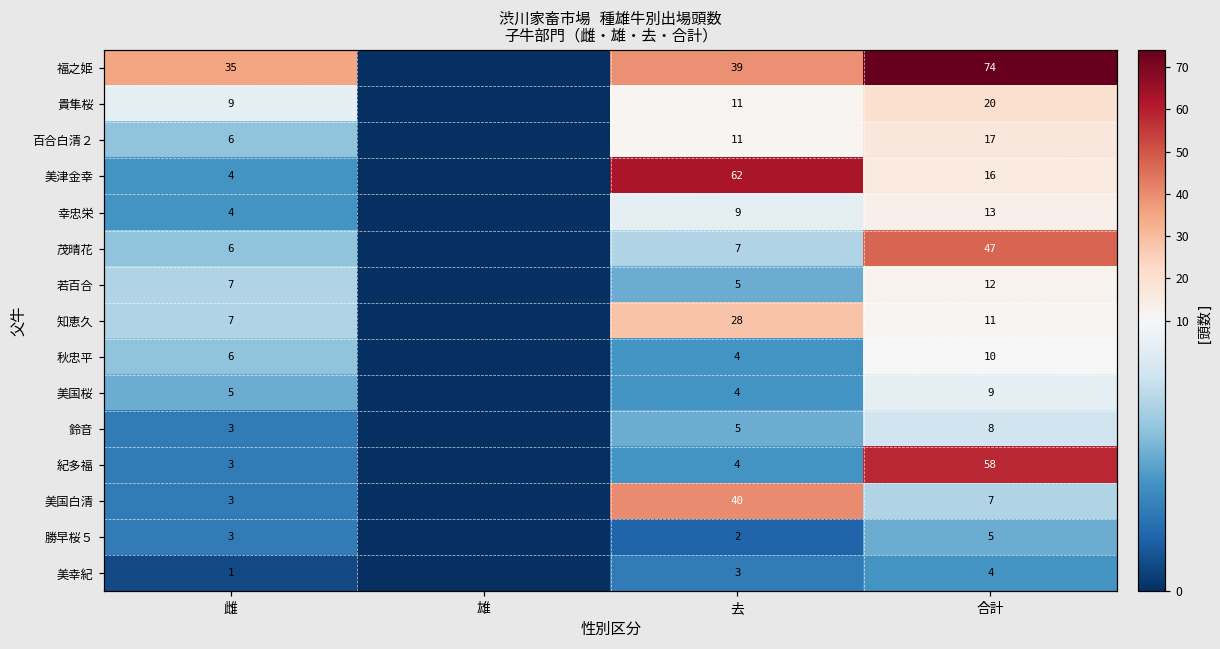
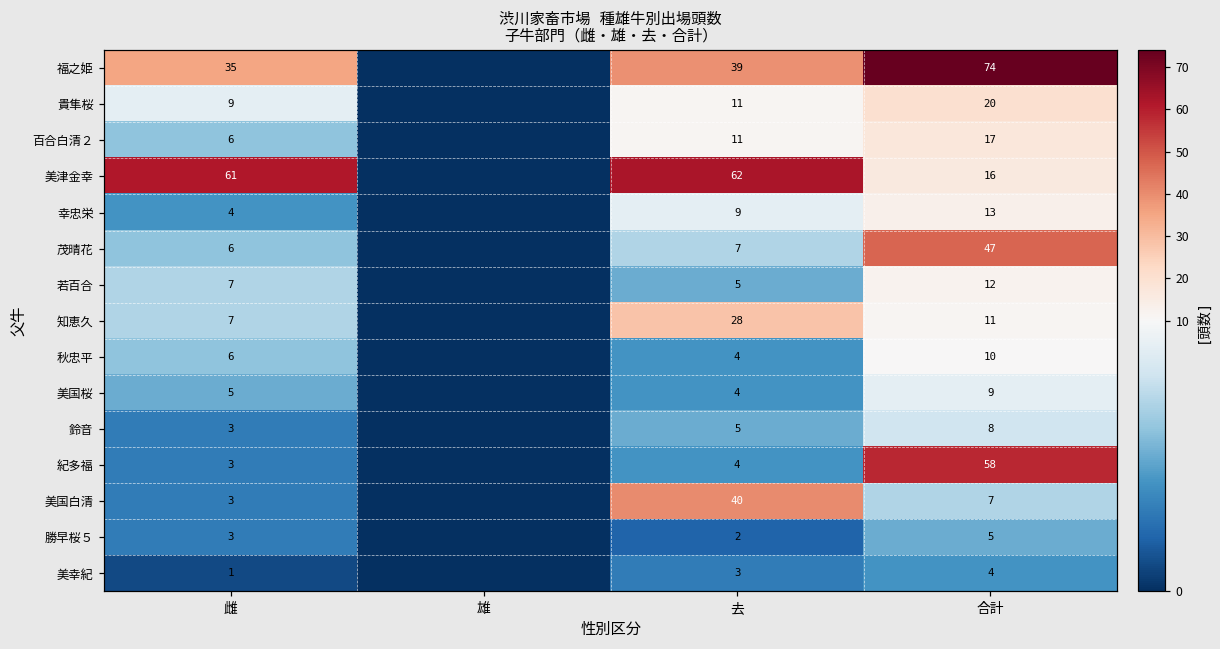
  {
    "福之姫": {
      "雌": 35,
      "去": 39,
      "合計": 74
    },
    "貴隼桜": {
      "雌": 9,
      "去": 11,
      "合計": 20
    },
    "百合白清２": {
      "雌": 6,
      "去": 11,
      "合計": 17
    },
    "美津金幸": {
-     "雌": 4,
+     "雌": 61,
      "去": 62,
      "合計": 16
    },
    "幸忠栄": {
      "雌": 4,
      "去": 9,
      "合計": 13
    },
    "茂晴花": {
      "雌": 6,
      "去": 7,
      "合計": 47
    },
    "若百合": {
      "雌": 7,
      "去": 5,
      "合計": 12
    },
    "知恵久": {
      "雌": 7,
      "去": 28,
      "合計": 11
    },
    "秋忠平": {
      "雌": 6,
      "去": 4,
      "合計": 10
    },
    "美国桜": {
      "雌": 5,
      "去": 4,
      "合計": 9
    },
    "鈴音": {
      "雌": 3,
      "去": 5,
      "合計": 8
    },
    "紀多福": {
      "雌": 3,
      "去": 4,
      "合計": 58
    },
    "美国白清": {
      "雌": 3,
      "去": 40,
      "合計": 7
    },
    "勝早桜５": {
      "雌": 3,
      "去": 2,
      "合計": 5
    },
    "美幸紀": {
      "雌": 1,
      "去": 3,
      "合計": 4
    }
  }
